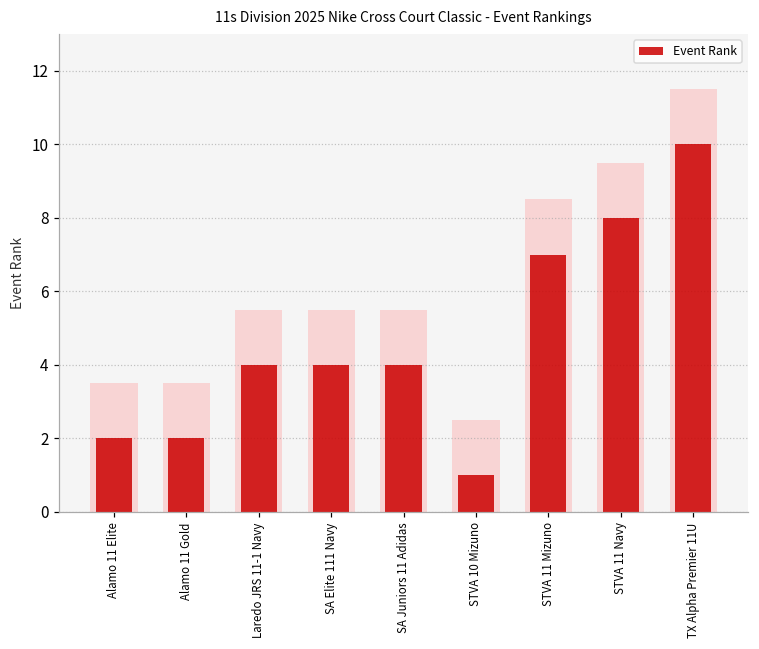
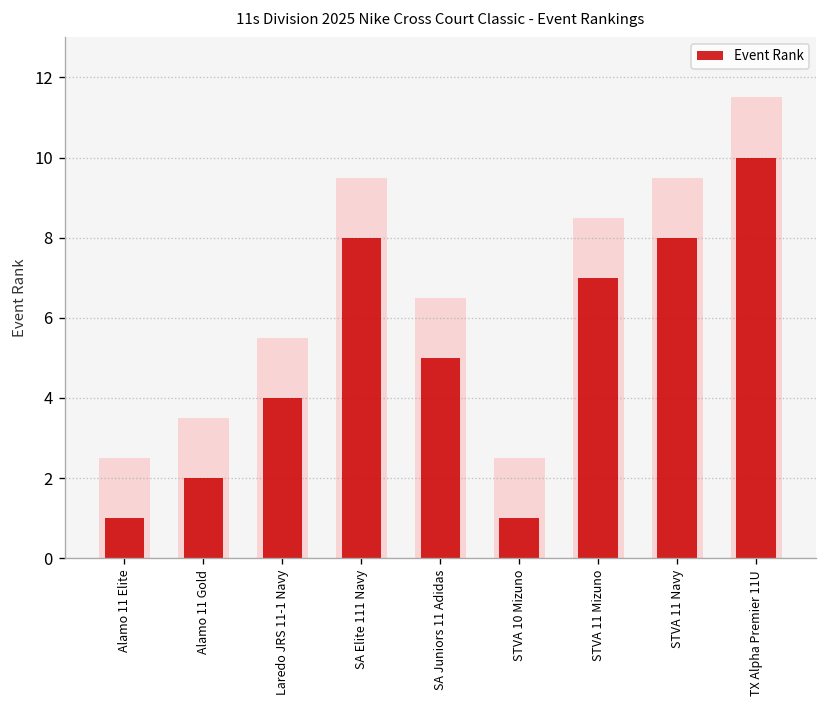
  {
    "Event Rank": {
-     "Alamo 11 Elite": 2,
-     "SA Elite 111 Navy": 4,
-     "SA Juniors 11 Adidas": 4
+     "Alamo 11 Elite": 1,
+     "SA Elite 111 Navy": 8,
+     "SA Juniors 11 Adidas": 5
    }
  }
